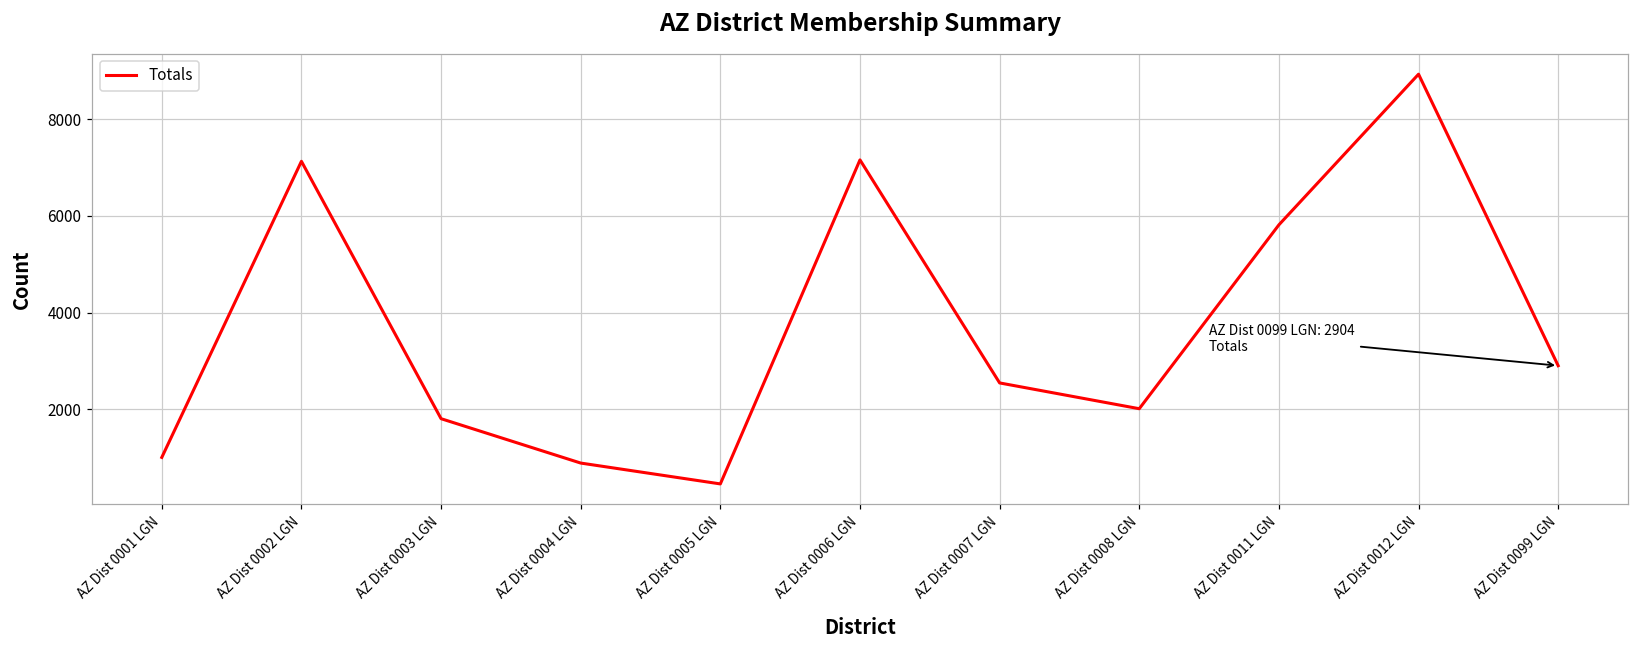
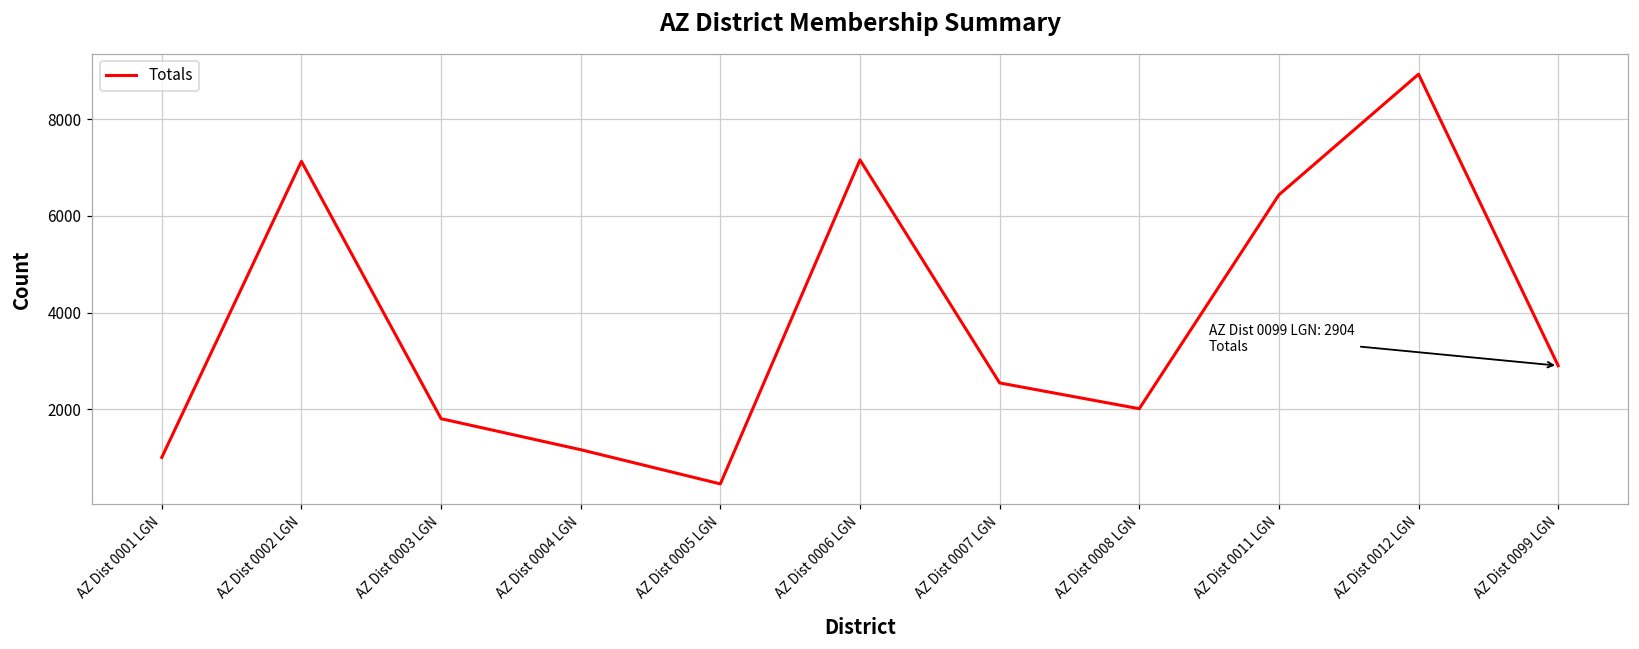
  {
    "AZ Dist 0001 LGN": 1000,
    "AZ Dist 0002 LGN": 7100,
    "AZ Dist 0003 LGN": 1800,
-   "AZ Dist 0004 LGN": 900,
+   "AZ Dist 0004 LGN": 1200,
    "AZ Dist 0005 LGN": 500,
    "AZ Dist 0006 LGN": 7200,
    "AZ Dist 0007 LGN": 2500,
    "AZ Dist 0008 LGN": 2000,
-   "AZ Dist 0011 LGN": 5800,
+   "AZ Dist 0011 LGN": 6400,
    "AZ Dist 0012 LGN": 8900
  }
